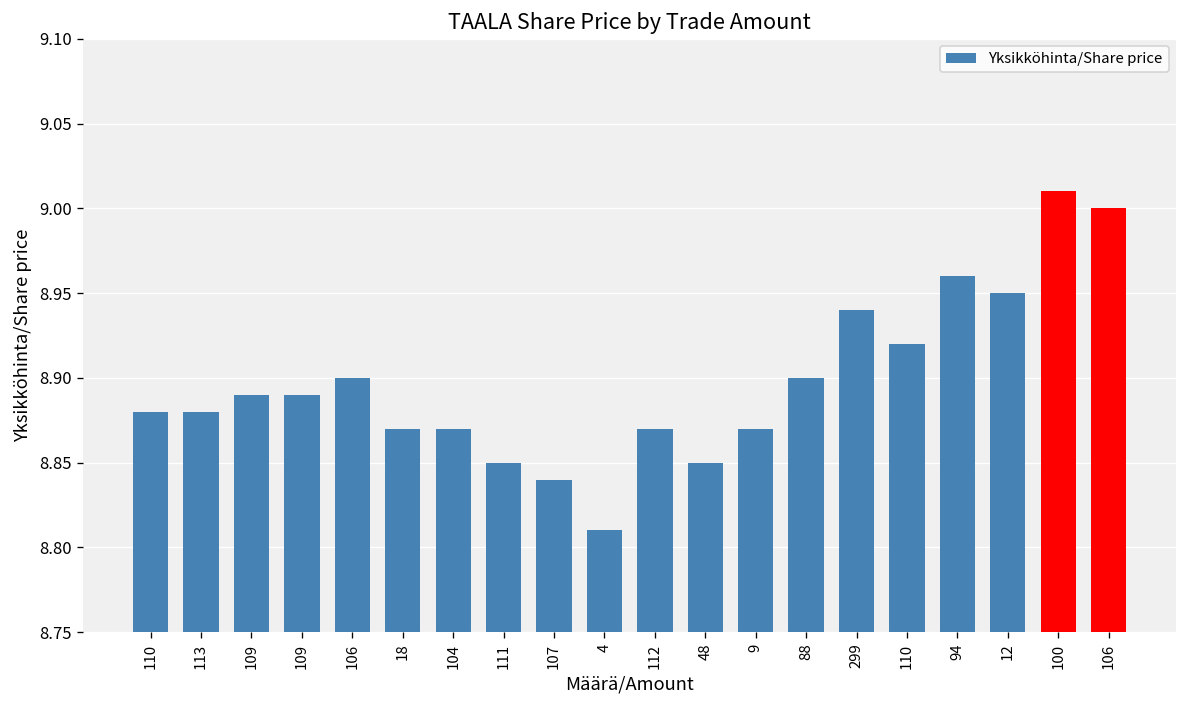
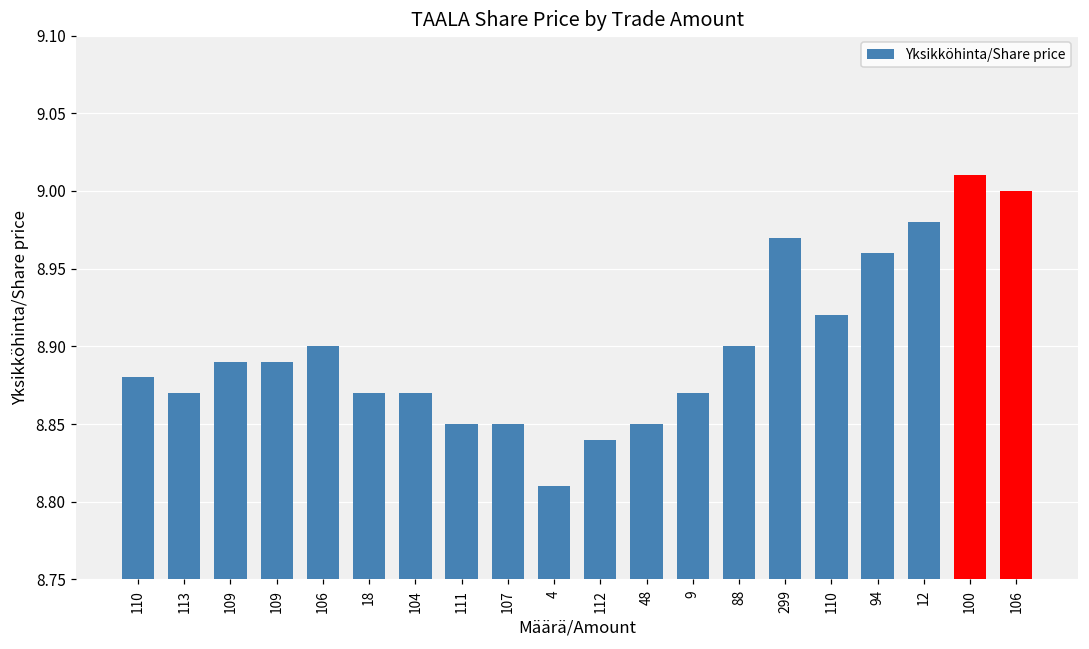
  {
-   "113": 8.88,
+   "113": 8.87,
    "18": 8.87,
    "104": 8.87,
    "111": 8.85,
-   "107": 8.84,
+   "107": 8.85,
    "4": 8.81,
-   "112": 8.87,
+   "112": 8.84,
    "48": 8.85,
    "9": 8.87,
    "88": 8.90,
-   "299": 8.94,
+   "299": 8.97,
    "94": 8.96,
-   "12": 8.95,
+   "12": 8.98,
    "100": 9.01
  }
